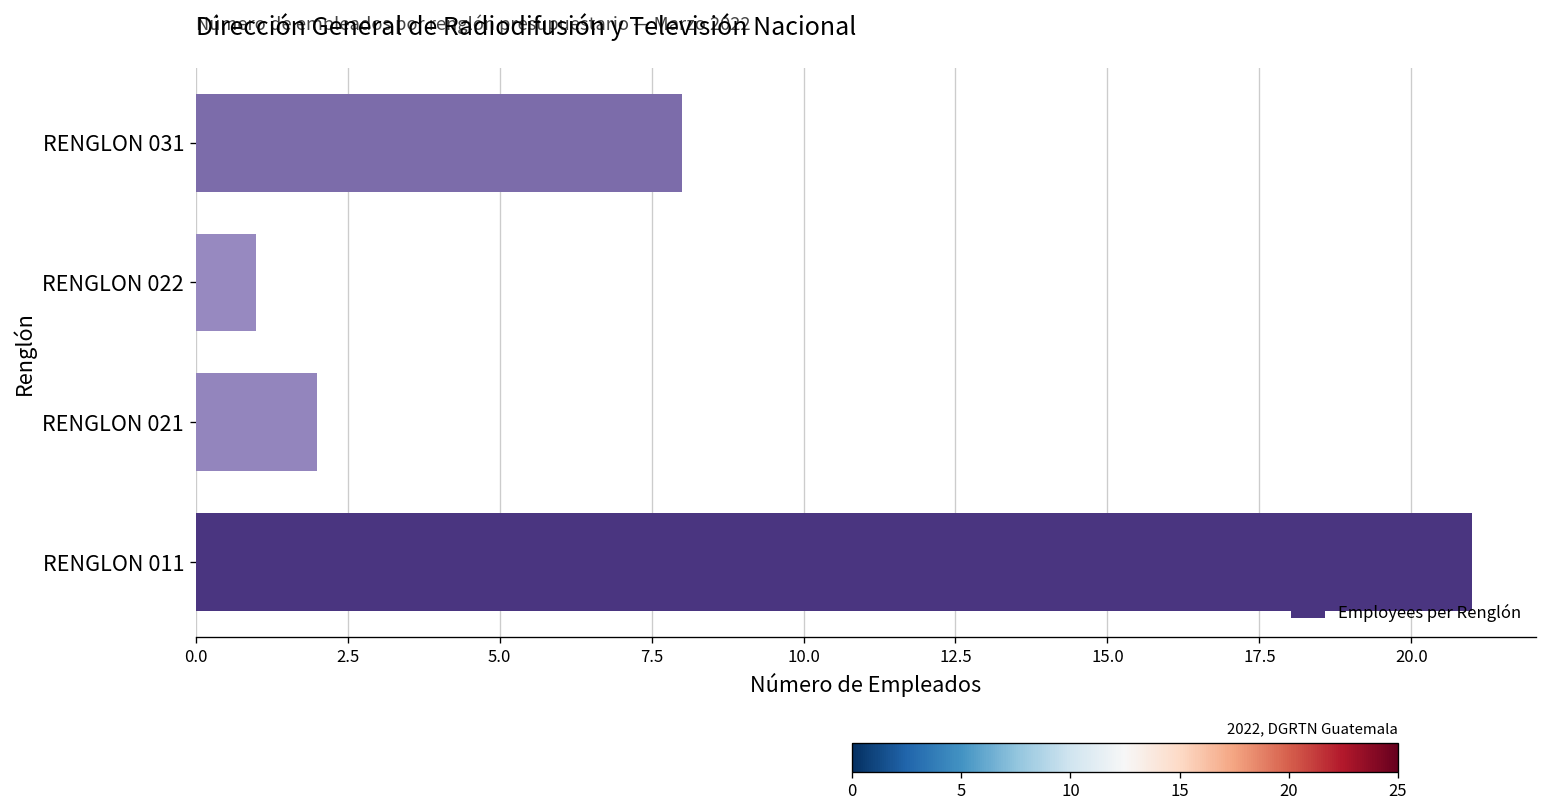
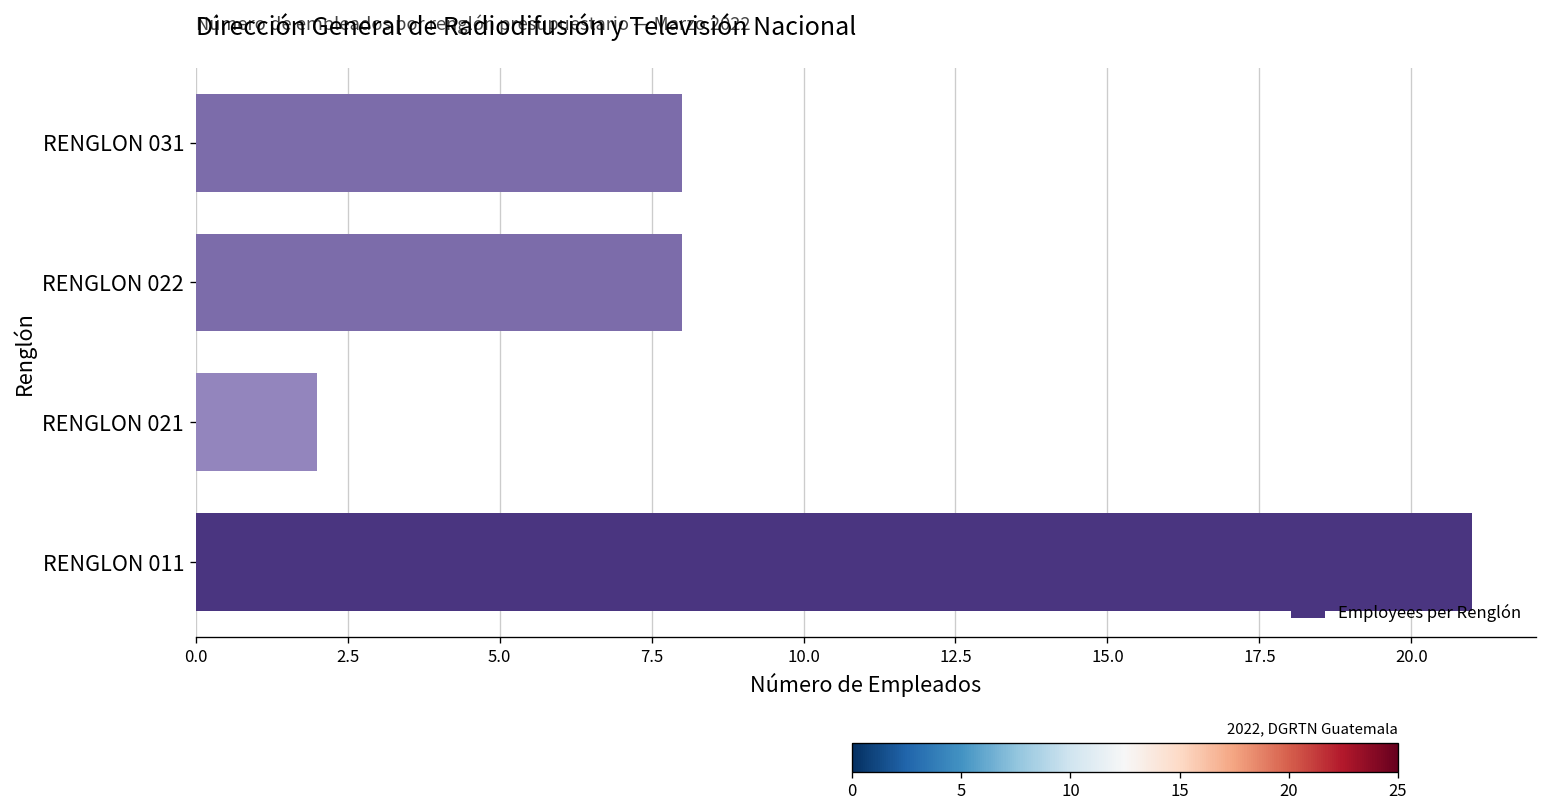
  {
    "RENGLON 031": 8,
-   "RENGLON 022": 1,
+   "RENGLON 022": 8,
    "RENGLON 021": 2,
    "RENGLON 011": 21
  }
